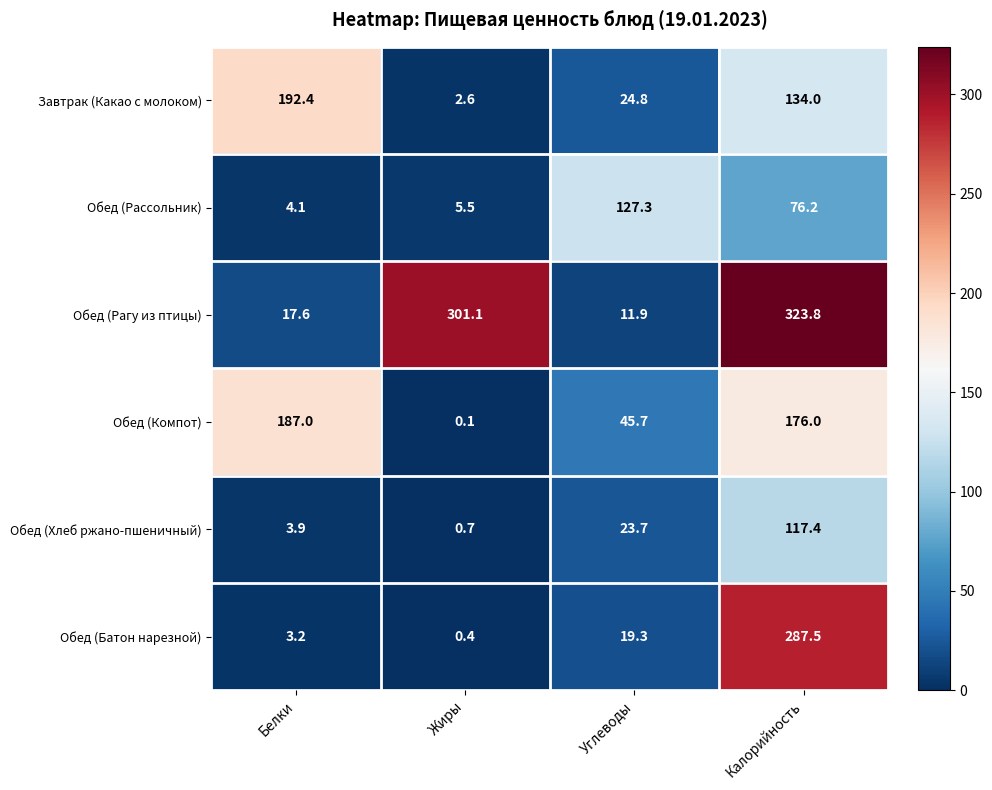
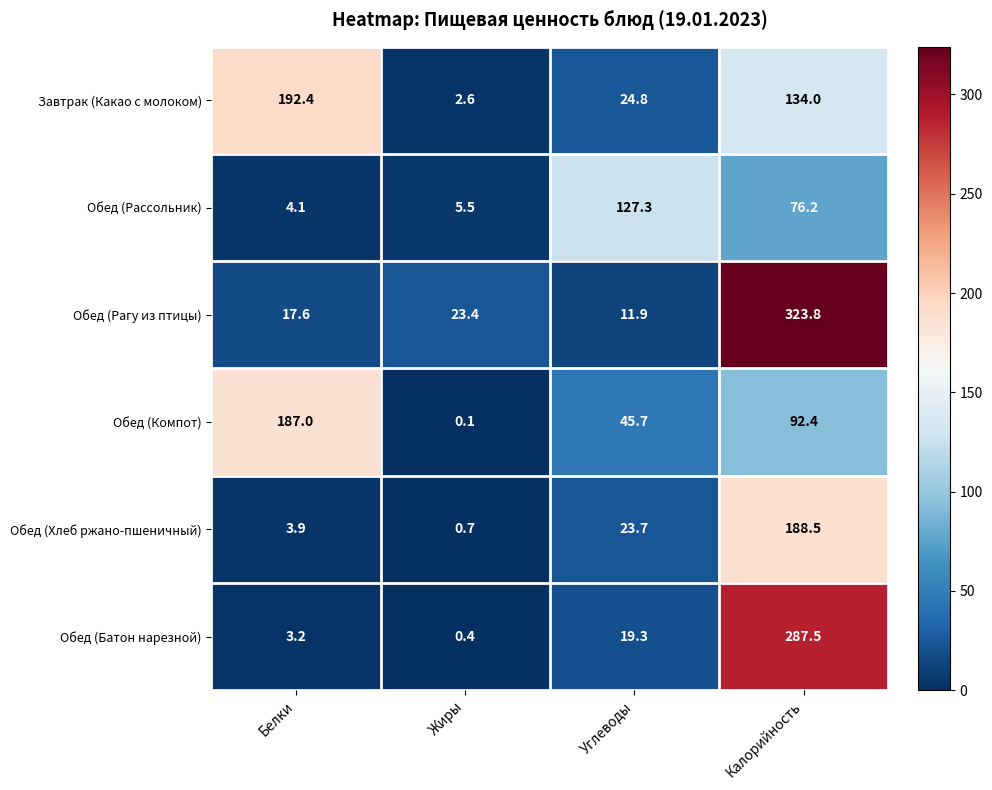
  {
    "Завтрак (Какао с молоком)": {
      "Белки": 192.4,
      "Жиры": 2.6,
      "Углеводы": 24.8,
      "Калорийность": 134.0
    },
    "Обед (Рассольник)": {
      "Белки": 4.1,
      "Жиры": 5.5,
      "Углеводы": 127.3,
      "Калорийность": 76.2
    },
    "Обед (Рагу из птицы)": {
      "Белки": 17.6,
-     "Жиры": 301.1,
+     "Жиры": 23.4,
      "Углеводы": 11.9,
      "Калорийность": 323.8
    },
    "Обед (Компот)": {
      "Белки": 187.0,
      "Жиры": 0.1,
      "Углеводы": 45.7,
-     "Калорийность": 176.0
+     "Калорийность": 92.4
    },
    "Обед (Хлеб ржано-пшеничный)": {
      "Белки": 3.9,
      "Жиры": 0.7,
      "Углеводы": 23.7,
-     "Калорийность": 117.4
+     "Калорийность": 188.5
    },
    "Обед (Батон нарезной)": {
      "Белки": 3.2,
      "Жиры": 0.4,
      "Углеводы": 19.3,
      "Калорийность": 287.5
    }
  }
